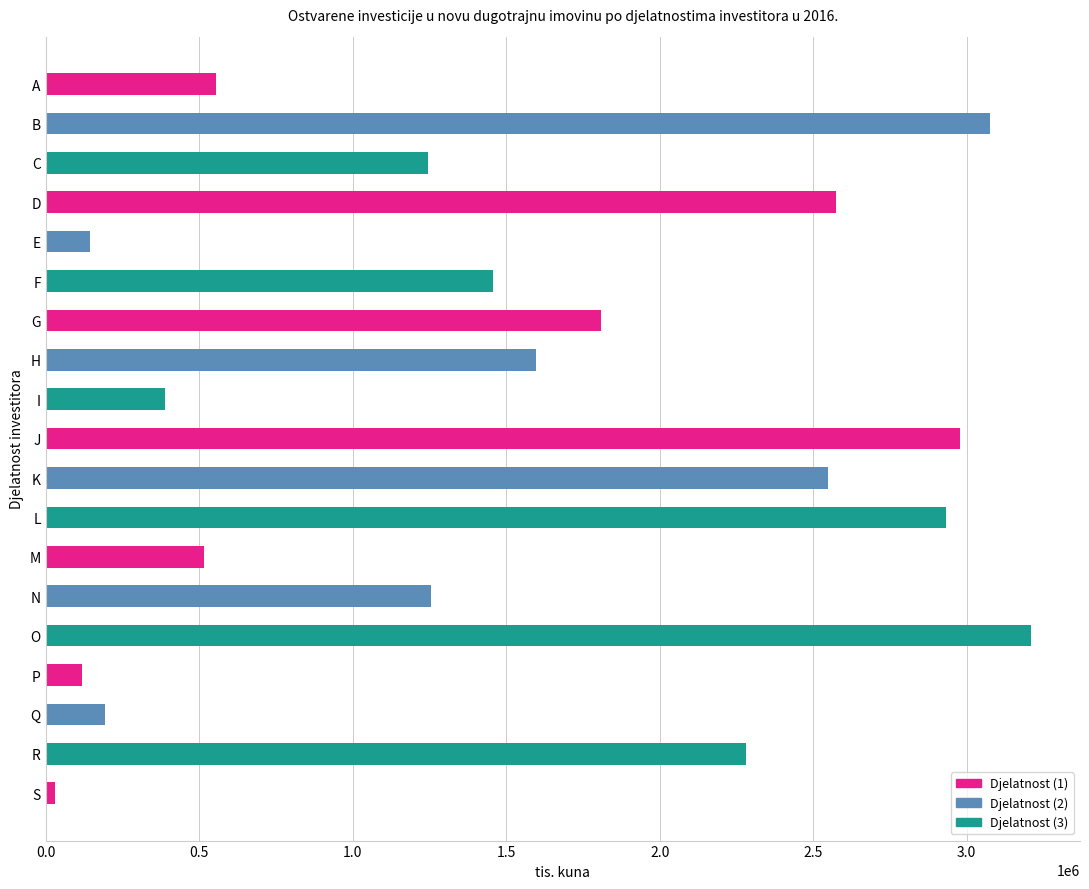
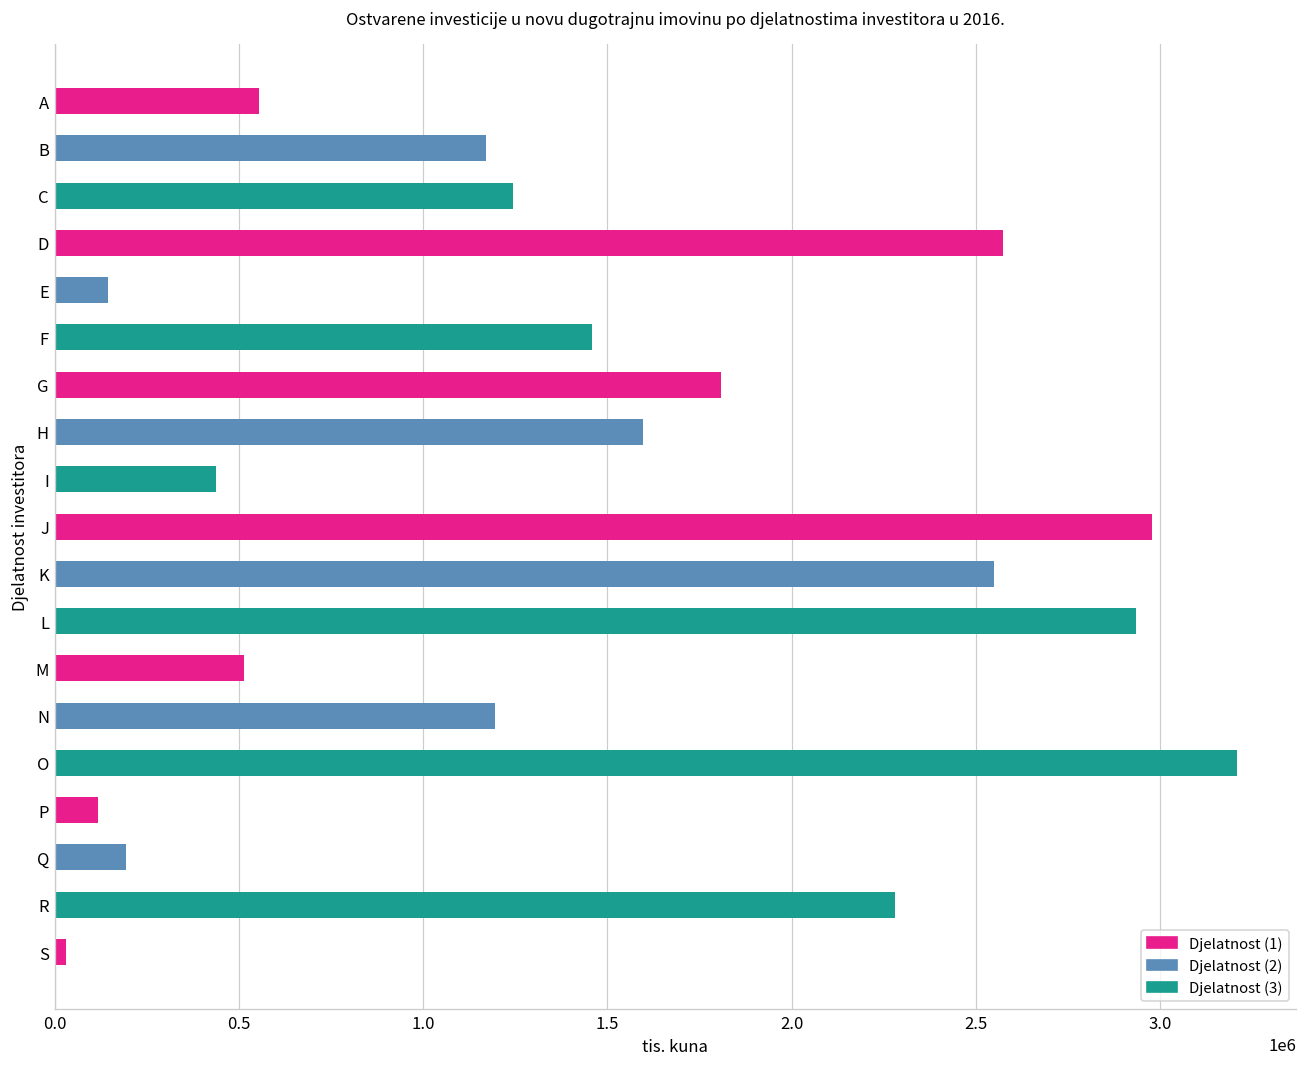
  {
    "A": 550000,
-   "B": 3080000,
+   "B": 1170000,
    "C": 1240000,
    "D": 2570000,
    "E": 140000,
    "F": 1460000,
    "G": 1810000,
    "H": 1600000,
-   "I": 390000,
+   "I": 440000,
    "J": 2980000,
    "K": 2550000,
    "L": 2930000,
    "M": 510000,
-   "N": 1260000,
+   "N": 1200000,
    "O": 3210000,
    "P": 120000,
    "Q": 190000,
    "R": 2280000,
    "S": 30000
  }
